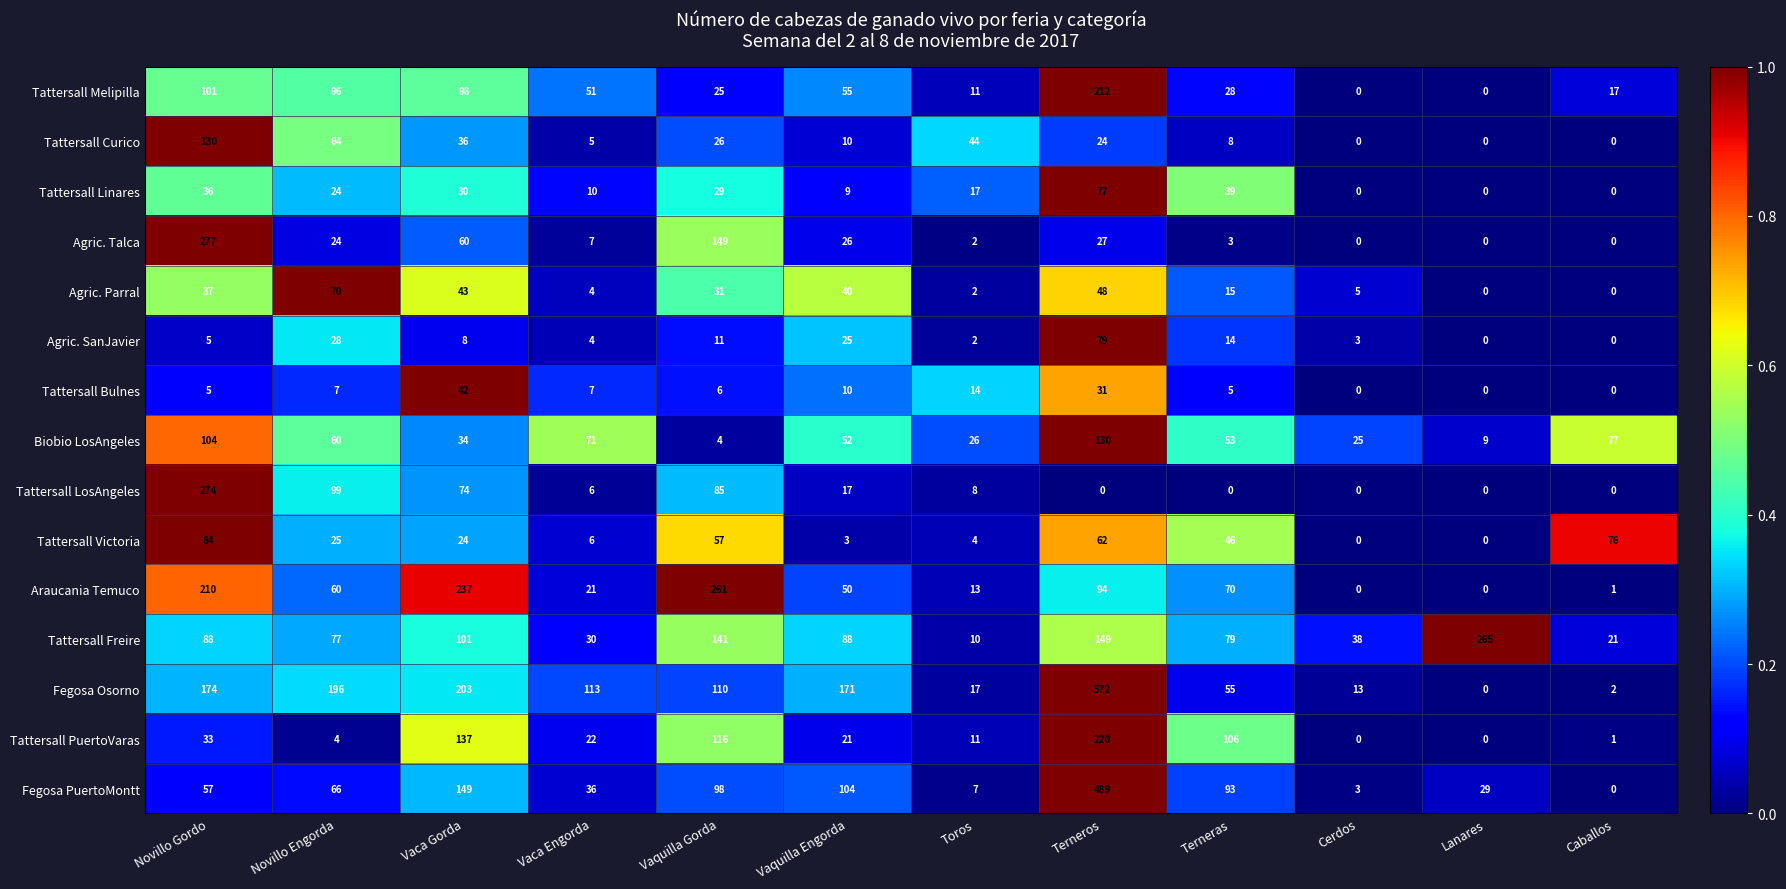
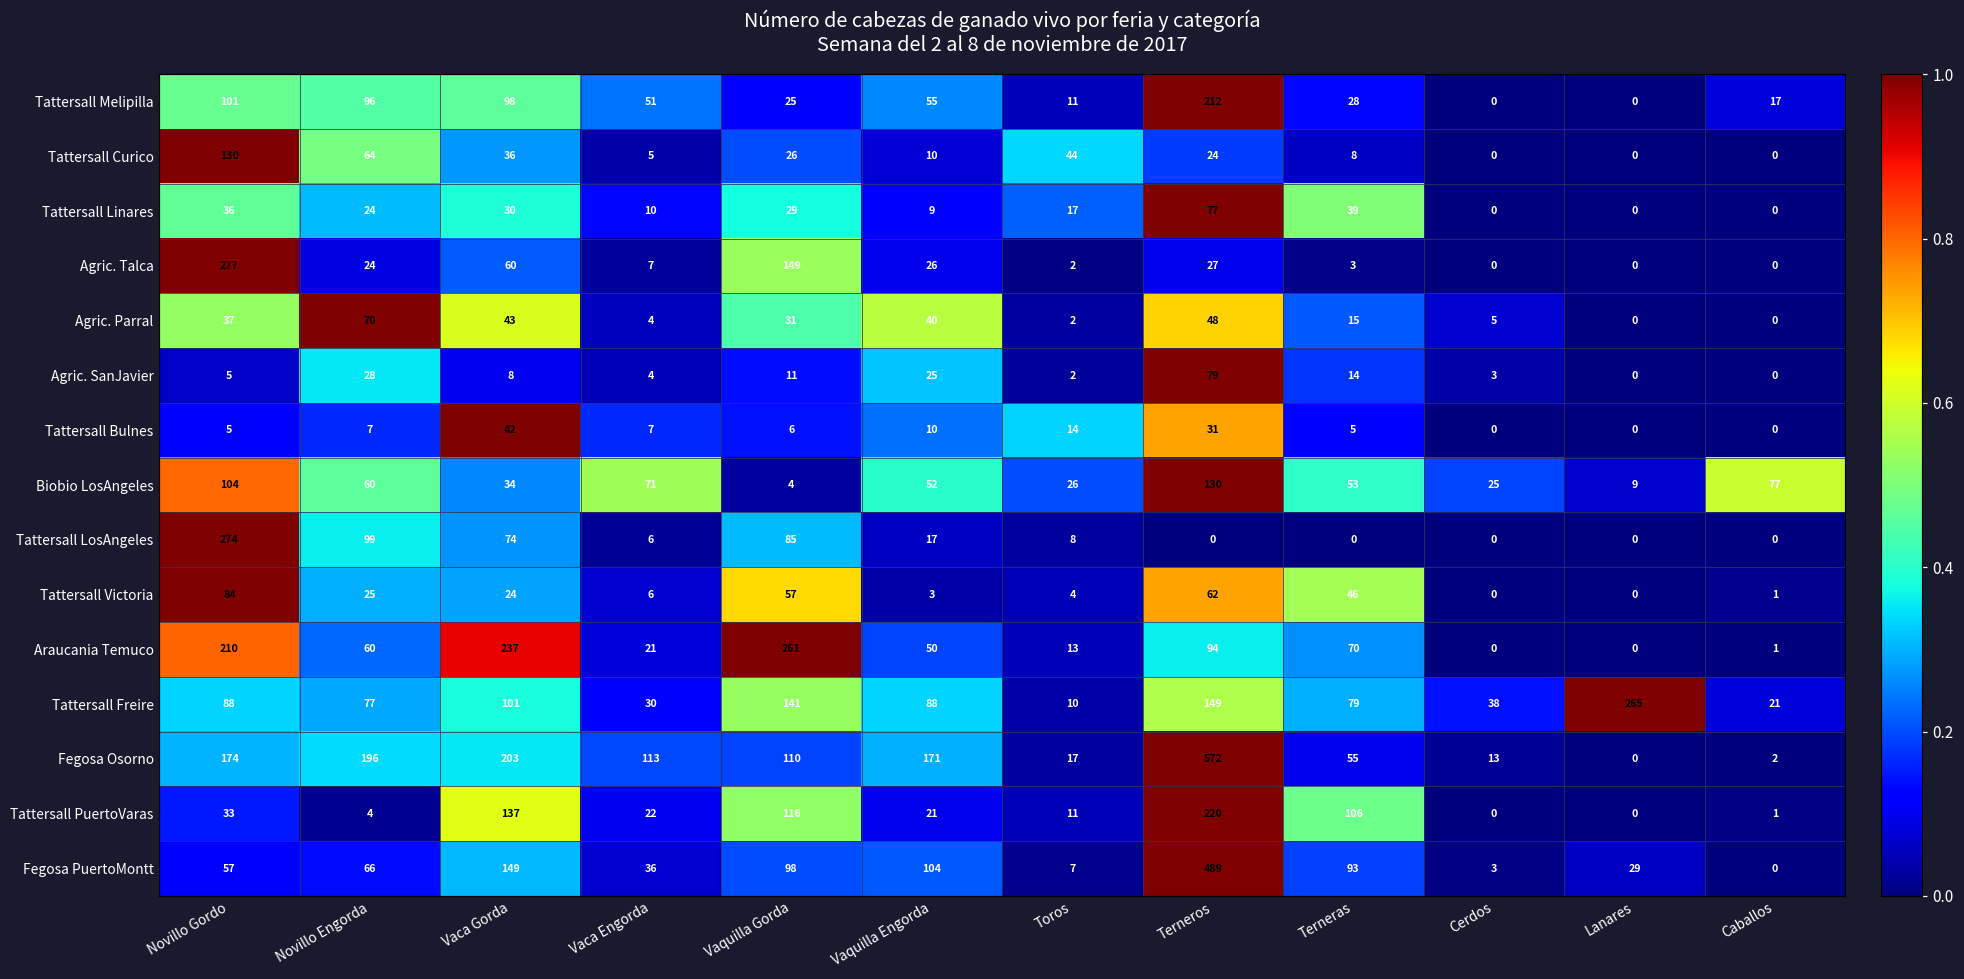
  {
    "Tattersall Melipilla": {
      "Novillo Gordo": 101,
      "Novillo Engorda": 96,
      "Vaca Gorda": 98,
      "Vaca Engorda": 51,
      "Vaquilla Gorda": 25,
      "Vaquilla Engorda": 55,
      "Toros": 11,
      "Terneros": 212,
      "Terneras": 28,
      "Cerdos": 0,
      "Lanares": 0,
      "Caballos": 17
    },
    "Tattersall Curico": {
      "Novillo Gordo": 130,
      "Novillo Engorda": 64,
      "Vaca Gorda": 36,
      "Vaca Engorda": 5,
      "Vaquilla Gorda": 26,
      "Vaquilla Engorda": 10,
      "Toros": 44,
      "Terneros": 24,
      "Terneras": 8,
      "Cerdos": 0,
      "Lanares": 0,
      "Caballos": 0
    },
    "Tattersall Linares": {
      "Novillo Gordo": 36,
      "Novillo Engorda": 24,
      "Vaca Gorda": 30,
      "Vaca Engorda": 10,
      "Vaquilla Gorda": 29,
      "Vaquilla Engorda": 9,
      "Toros": 17,
      "Terneros": 77,
      "Terneras": 39,
      "Cerdos": 0,
      "Lanares": 0,
      "Caballos": 0
    },
    "Agric. Talca": {
      "Novillo Gordo": 277,
      "Novillo Engorda": 24,
      "Vaca Gorda": 60,
      "Vaca Engorda": 7,
      "Vaquilla Gorda": 149,
      "Vaquilla Engorda": 26,
      "Toros": 2,
      "Terneros": 27,
      "Terneras": 3,
      "Cerdos": 0,
      "Lanares": 0,
      "Caballos": 0
    },
    "Agric. Parral": {
      "Novillo Gordo": 37,
      "Novillo Engorda": 70,
      "Vaca Gorda": 43,
      "Vaca Engorda": 4,
      "Vaquilla Gorda": 31,
      "Vaquilla Engorda": 40,
      "Toros": 2,
      "Terneros": 48,
      "Terneras": 15,
      "Cerdos": 5,
      "Lanares": 0,
      "Caballos": 0
    },
    "Agric. SanJavier": {
      "Novillo Gordo": 5,
      "Novillo Engorda": 28,
      "Vaca Gorda": 8,
      "Vaca Engorda": 4,
      "Vaquilla Gorda": 11,
      "Vaquilla Engorda": 25,
      "Toros": 2,
      "Terneros": 79,
      "Terneras": 14,
      "Cerdos": 3,
      "Lanares": 0,
      "Caballos": 0
    },
    "Tattersall Bulnes": {
      "Novillo Gordo": 5,
      "Novillo Engorda": 7,
      "Vaca Gorda": 42,
      "Vaca Engorda": 7,
      "Vaquilla Gorda": 6,
      "Vaquilla Engorda": 10,
      "Toros": 14,
      "Terneros": 31,
      "Terneras": 5,
      "Cerdos": 0,
      "Lanares": 0,
      "Caballos": 0
    },
    "Biobio LosAngeles": {
      "Novillo Gordo": 104,
      "Novillo Engorda": 60,
      "Vaca Gorda": 34,
      "Vaca Engorda": 71,
      "Vaquilla Gorda": 4,
      "Vaquilla Engorda": 52,
      "Toros": 26,
      "Terneros": 130,
      "Terneras": 53,
      "Cerdos": 25,
      "Lanares": 9,
      "Caballos": 77
    },
    "Tattersall LosAngeles": {
      "Novillo Gordo": 274,
      "Novillo Engorda": 99,
      "Vaca Gorda": 74,
      "Vaca Engorda": 6,
      "Vaquilla Gorda": 85,
      "Vaquilla Engorda": 17,
      "Toros": 8,
      "Terneros": 0,
      "Terneras": 0,
      "Cerdos": 0,
      "Lanares": 0,
      "Caballos": 0
    },
    "Tattersall Victoria": {
      "Novillo Gordo": 84,
      "Novillo Engorda": 25,
      "Vaca Gorda": 24,
      "Vaca Engorda": 6,
      "Vaquilla Gorda": 57,
      "Vaquilla Engorda": 3,
      "Toros": 4,
      "Terneros": 62,
      "Terneras": 46,
      "Cerdos": 0,
      "Lanares": 0,
-     "Caballos": 76
+     "Caballos": 1
    },
    "Araucania Temuco": {
      "Novillo Gordo": 210,
      "Novillo Engorda": 60,
      "Vaca Gorda": 237,
      "Vaca Engorda": 21,
      "Vaquilla Gorda": 261,
      "Vaquilla Engorda": 50,
      "Toros": 13,
      "Terneros": 94,
      "Terneras": 70,
      "Cerdos": 0,
      "Lanares": 0,
      "Caballos": 1
    },
    "Tattersall Freire": {
      "Novillo Gordo": 88,
      "Novillo Engorda": 77,
      "Vaca Gorda": 101,
      "Vaca Engorda": 30,
      "Vaquilla Gorda": 141,
      "Vaquilla Engorda": 88,
      "Toros": 10,
      "Terneros": 149,
      "Terneras": 79,
      "Cerdos": 38,
      "Lanares": 265,
      "Caballos": 21
    },
    "Fegosa Osorno": {
      "Novillo Gordo": 174,
      "Novillo Engorda": 196,
      "Vaca Gorda": 203,
      "Vaca Engorda": 113,
      "Vaquilla Gorda": 110,
      "Vaquilla Engorda": 171,
      "Toros": 17,
      "Terneros": 572,
      "Terneras": 55,
      "Cerdos": 13,
      "Lanares": 0,
      "Caballos": 2
    },
    "Tattersall PuertoVaras": {
      "Novillo Gordo": 33,
      "Novillo Engorda": 4,
      "Vaca Gorda": 137,
      "Vaca Engorda": 22,
      "Vaquilla Gorda": 116,
      "Vaquilla Engorda": 21,
      "Toros": 11,
      "Terneros": 220,
      "Terneras": 106,
      "Cerdos": 0,
      "Lanares": 0,
      "Caballos": 1
    },
    "Fegosa PuertoMontt": {
      "Novillo Gordo": 57,
      "Novillo Engorda": 66,
      "Vaca Gorda": 149,
      "Vaca Engorda": 36,
      "Vaquilla Gorda": 98,
      "Vaquilla Engorda": 104,
      "Toros": 7,
      "Terneros": 489,
      "Terneras": 93,
      "Cerdos": 3,
      "Lanares": 29,
      "Caballos": 0
    }
  }
